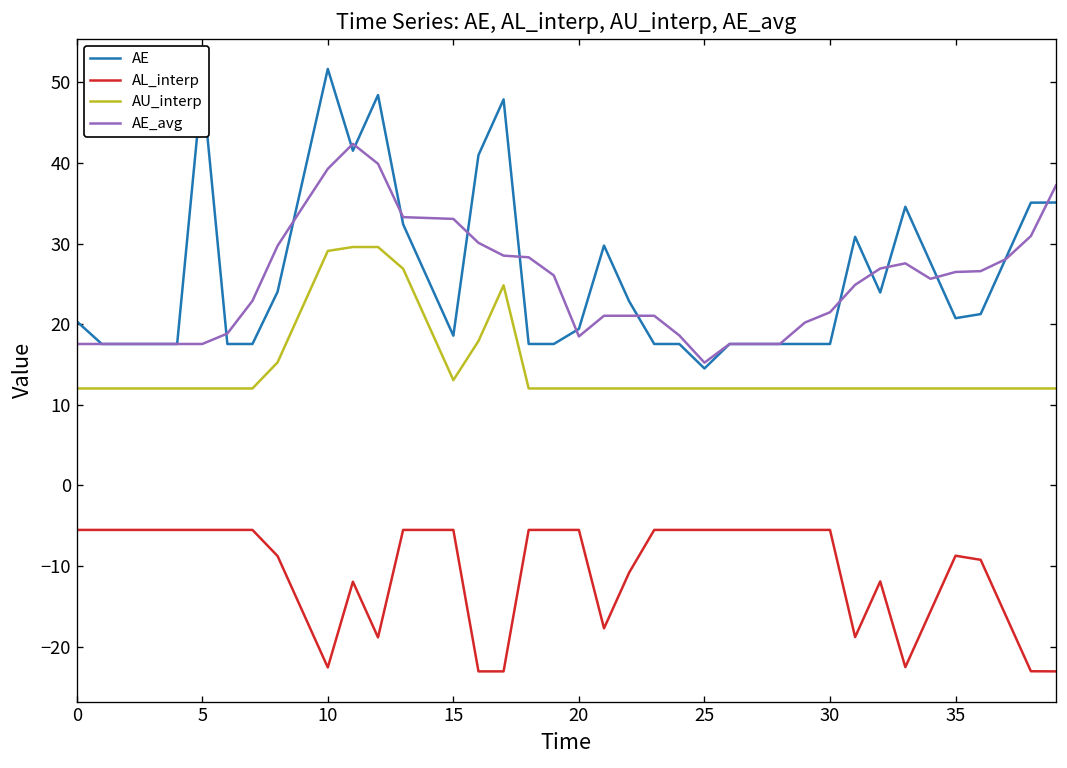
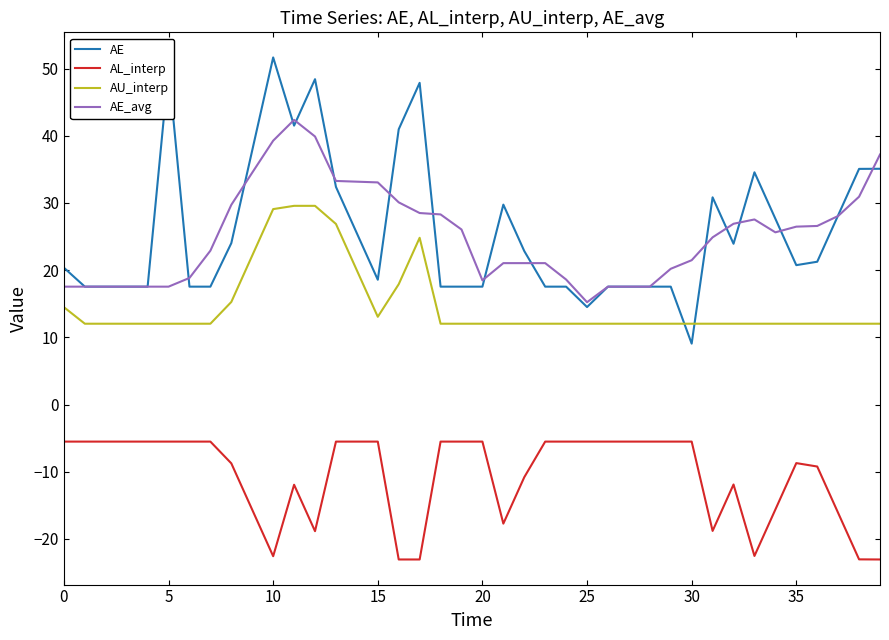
  {
    "AE": {
      "0": 20,
      "10": 52,
      "15": 19,
-     "20": 19,
+     "20": 18,
      "25": 15,
-     "30": 18,
+     "30": 9,
      "35": 21
    },
    "AL_interp": {
      "0": -6,
      "5": -6,
      "10": -23,
      "15": -6,
      "20": -6,
      "25": -6,
      "30": -6,
      "35": -9
    },
    "AU_interp": {
-     "0": 12,
+     "0": 14,
      "5": 12,
      "10": 29,
      "15": 13,
      "20": 12,
      "25": 12,
      "30": 12,
      "35": 12
    },
    "AE_avg": {
      "0": 18,
      "5": 18,
      "10": 39,
      "15": 33,
      "20": 18,
      "25": 15,
      "30": 21,
      "35": 26
    }
  }
